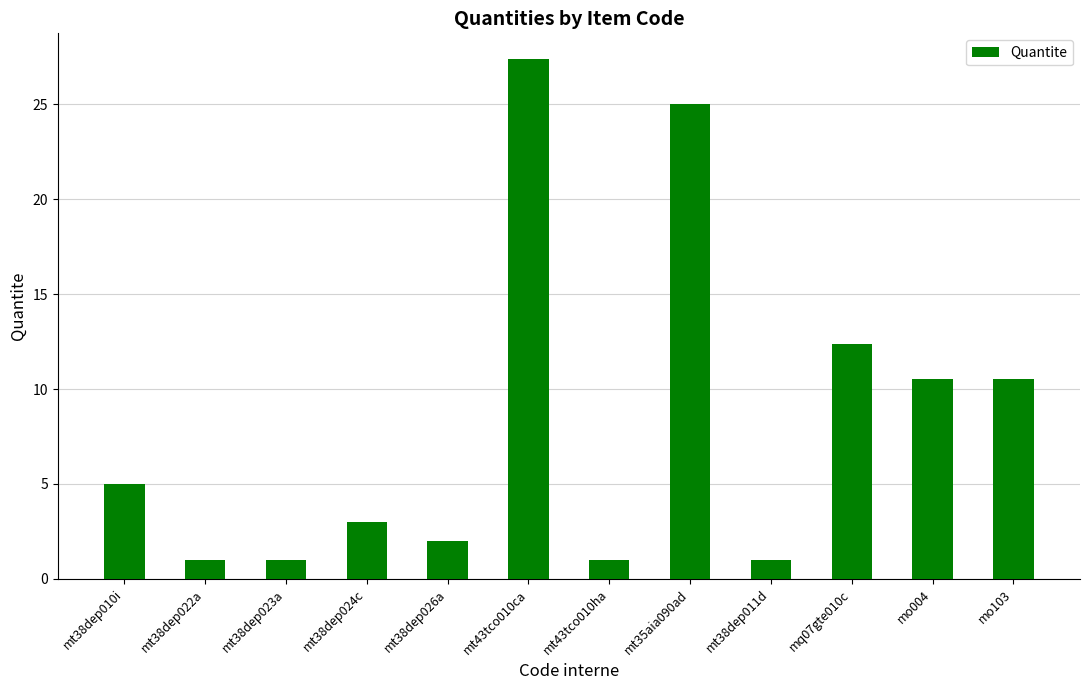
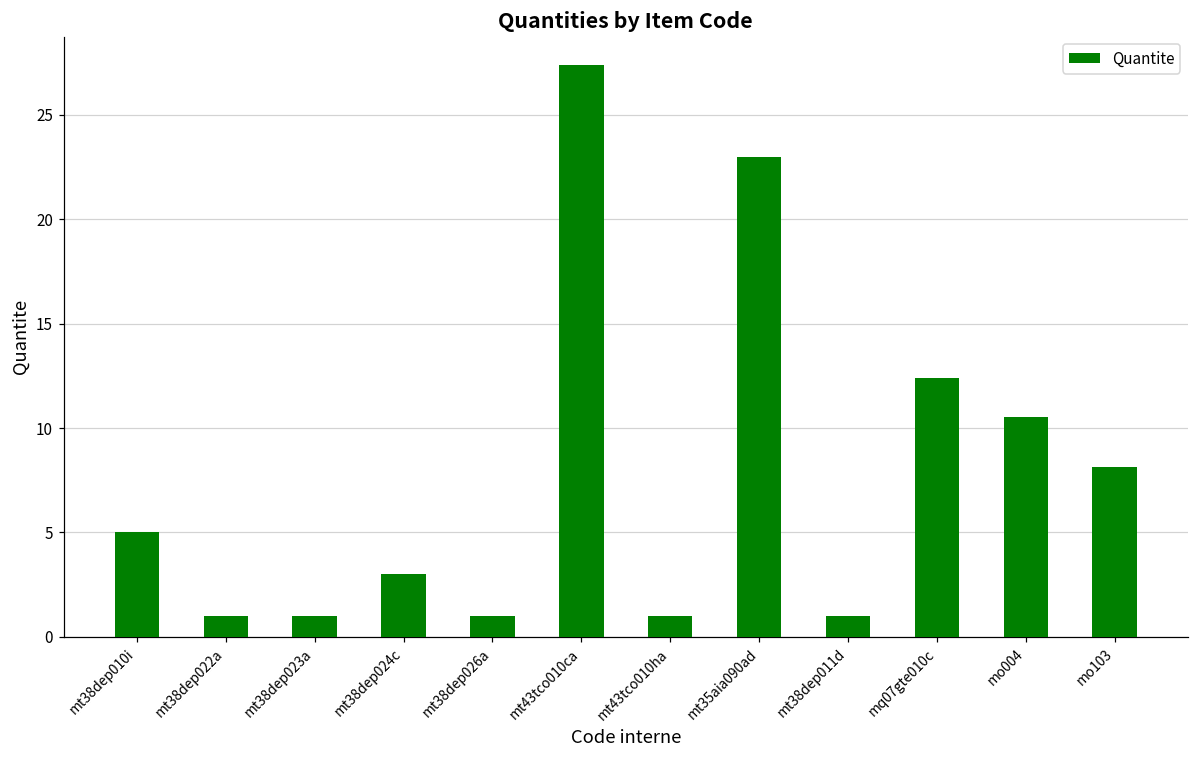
  {
    "mt38dep010i": 5.0,
    "mt38dep022a": 1.0,
    "mt38dep023a": 1.0,
    "mt38dep024c": 3.0,
-   "mt38dep026a": 2,
+   "mt38dep026a": 1,
    "mt43tco010ca": 27.4,
    "mt43tco010ha": 1.0,
-   "mt35aia090ad": 25,
+   "mt35aia090ad": 23,
    "mt38dep011d": 1.0,
    "mq07gte010c": 12.4,
    "mo004": 10.5,
-   "mo103": 10.5
+   "mo103": 8.1
  }
